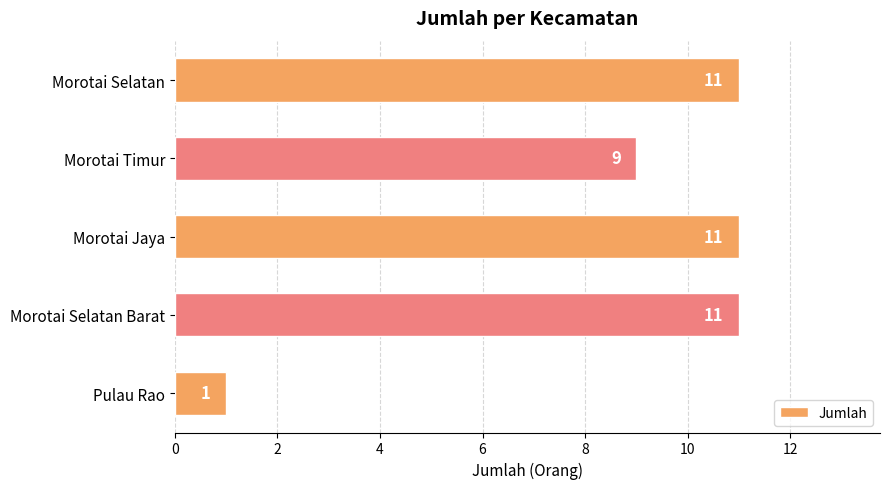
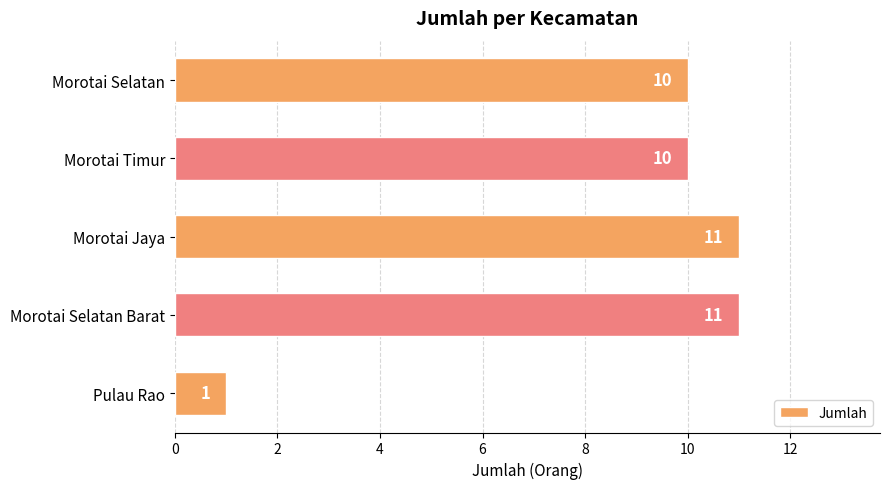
  {
-   "Morotai Selatan": 11,
-   "Morotai Timur": 9,
+   "Morotai Selatan": 10,
+   "Morotai Timur": 10,
    "Morotai Jaya": 11,
    "Morotai Selatan Barat": 11,
    "Pulau Rao": 1
  }
